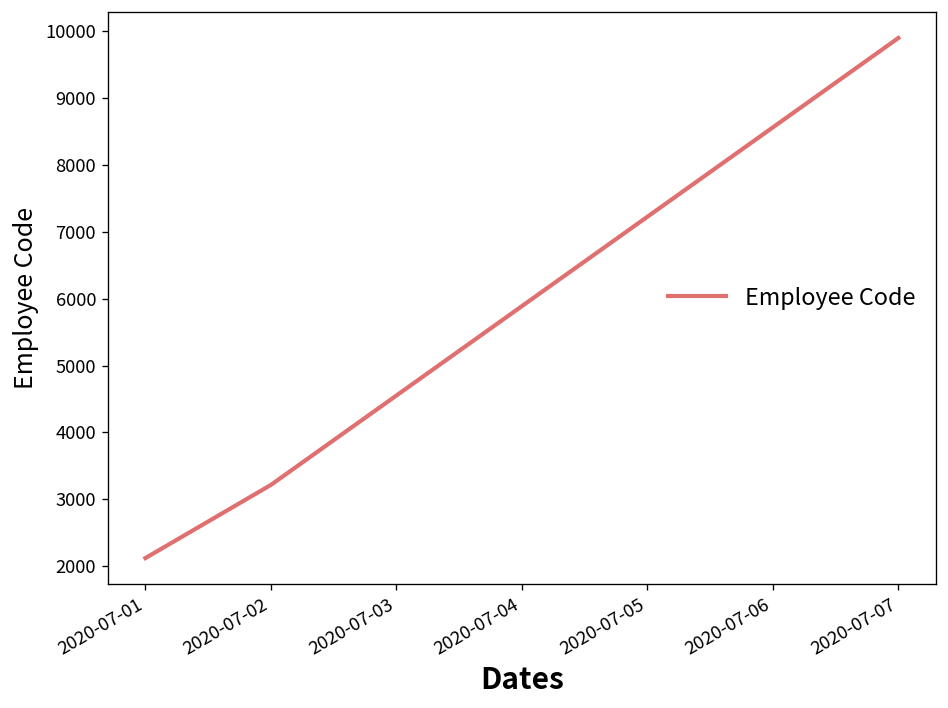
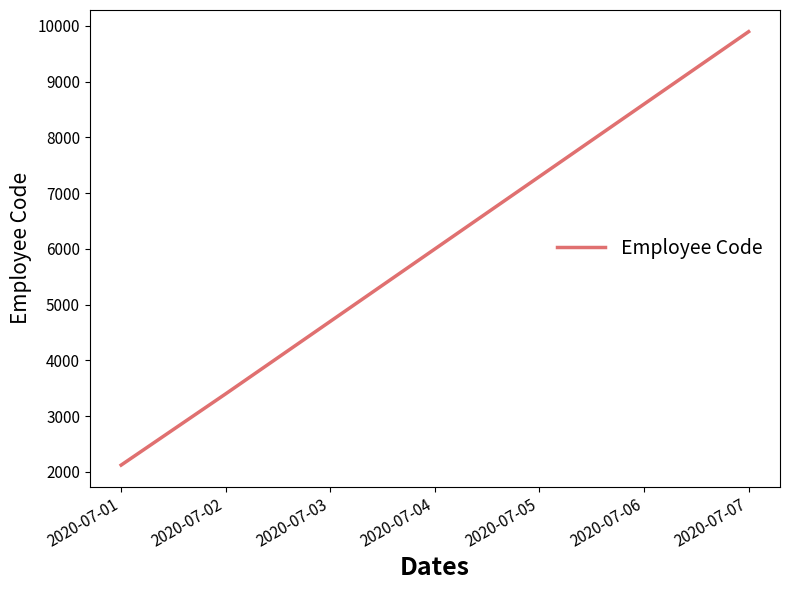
  {
    "2020-07-01": 2100,
-   "2020-07-02": 3200,
+   "2020-07-02": 3400,
    "2020-07-07": 9900
  }
